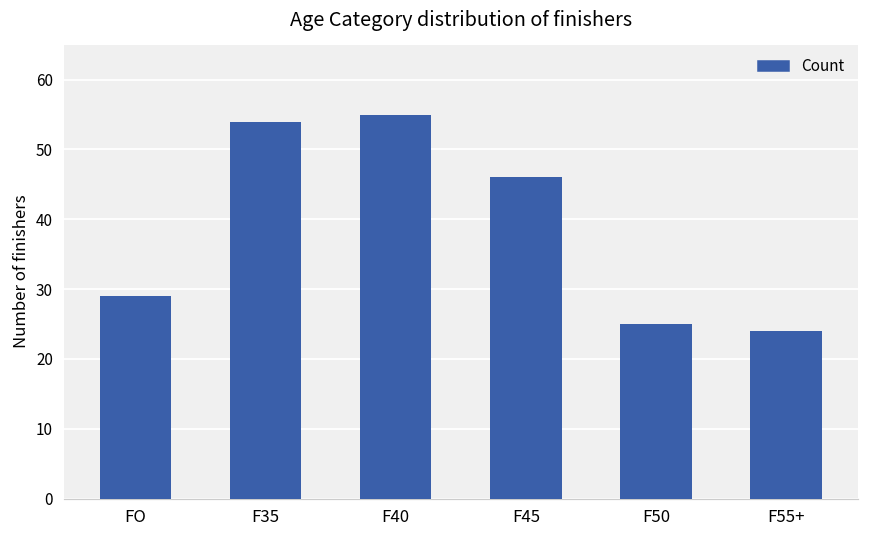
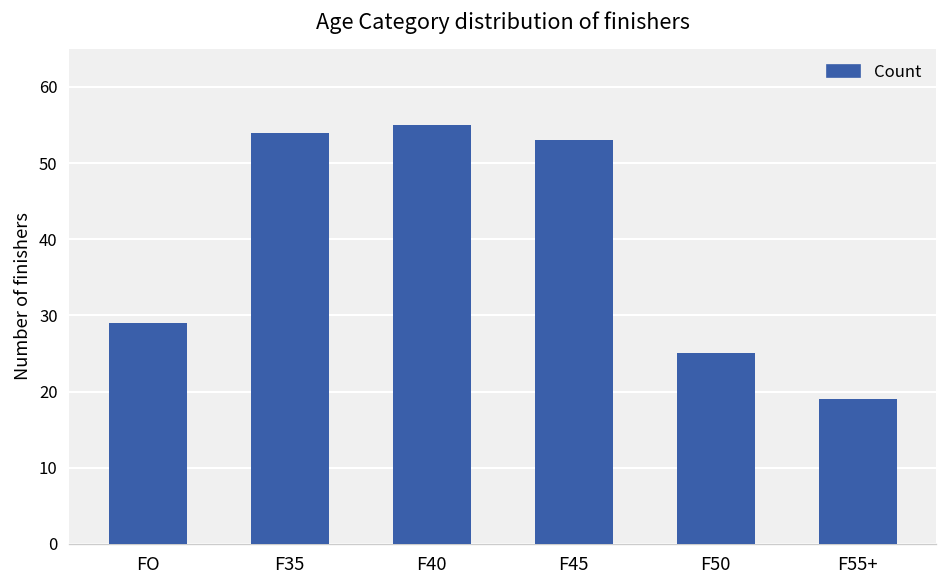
  {
    "FO": 29,
    "F35": 54,
    "F40": 55,
-   "F45": 46,
+   "F45": 53,
    "F50": 25,
-   "F55+": 24
+   "F55+": 19
  }
